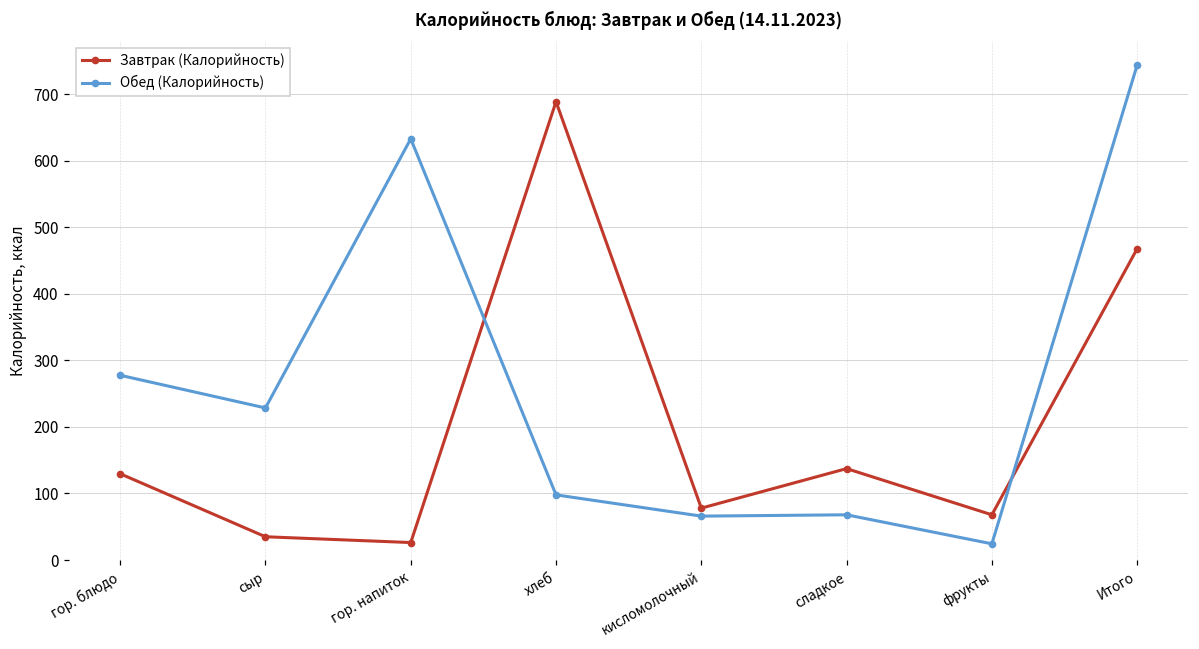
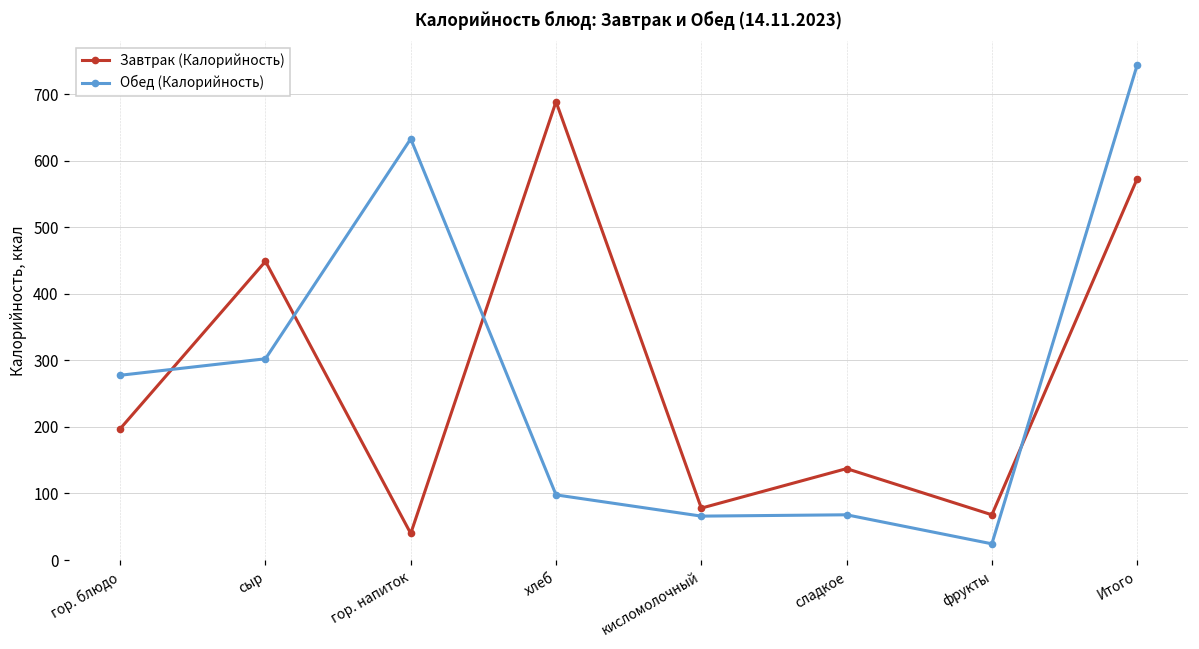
  {
    "Завтрак (Калорийность)": {
-     "гор. блюдо": 130,
-     "сыр": 40,
-     "гор. напиток": 30,
+     "гор. блюдо": 200,
+     "сыр": 450,
+     "гор. напиток": 40,
      "хлеб": 690,
      "кисломолочный": 80,
      "сладкое": 140,
      "фрукты": 70,
-     "Итого": 470
+     "Итого": 570
    },
    "Обед (Калорийность)": {
      "гор. блюдо": 280,
-     "сыр": 230,
+     "сыр": 300,
      "гор. напиток": 630,
      "хлеб": 100,
      "кисломолочный": 70,
      "сладкое": 70,
      "фрукты": 20,
      "Итого": 740
    }
  }
